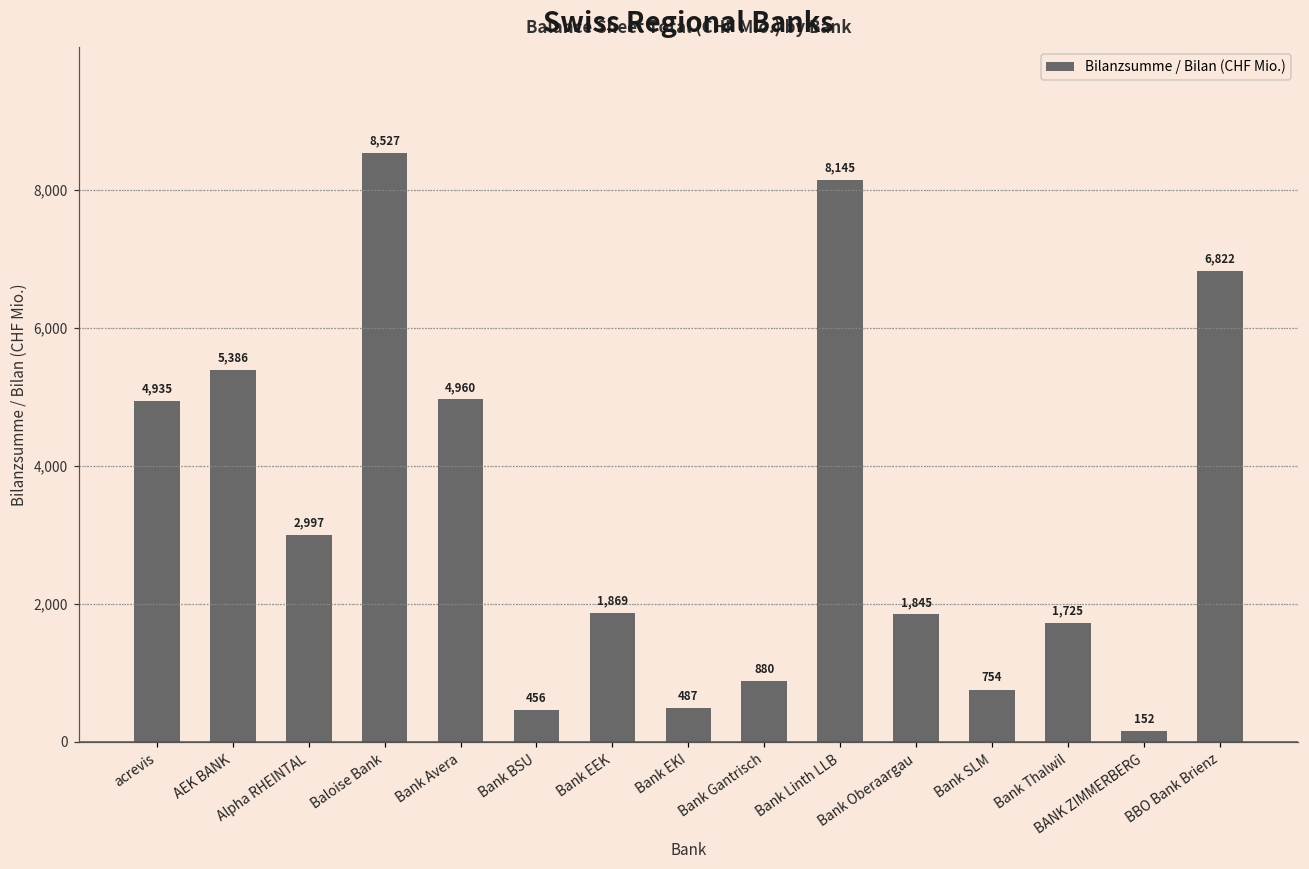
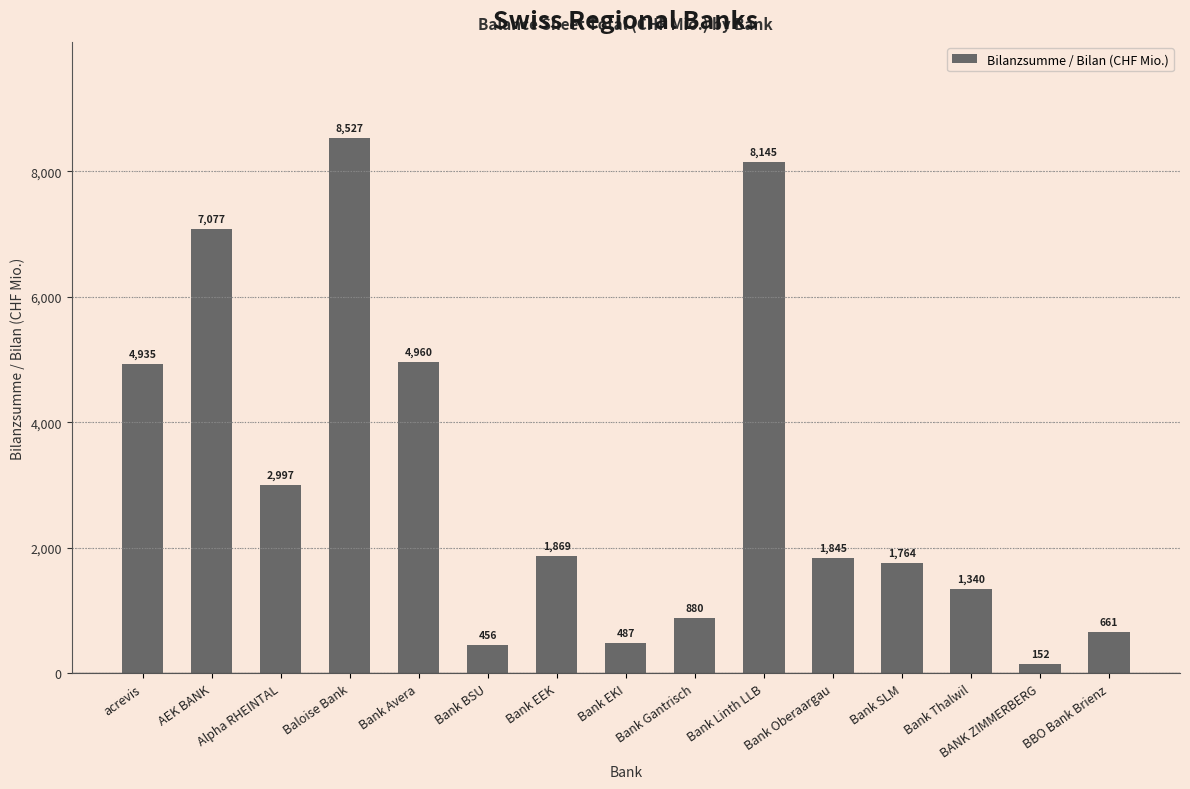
  {
    "acrevis": "4,935",
-   "AEK BANK": "5,386",
+   "AEK BANK": "7,077",
    "Alpha RHEINTAL": "2,997",
    "Baloise Bank": "8,527",
    "Bank Avera": "4,960",
    "Bank BSU": "456",
    "Bank EEK": "1,869",
    "Bank EKI": "487",
    "Bank Gantrisch": "880",
    "Bank Linth LLB": "8,145",
    "Bank Oberaargau": "1,845",
-   "Bank SLM": "754",
-   "Bank Thalwil": "1,725",
+   "Bank SLM": "1,764",
+   "Bank Thalwil": "1,340",
    "BANK ZIMMERBERG": "152",
-   "BBO Bank Brienz": "6,822"
+   "BBO Bank Brienz": "661"
  }
